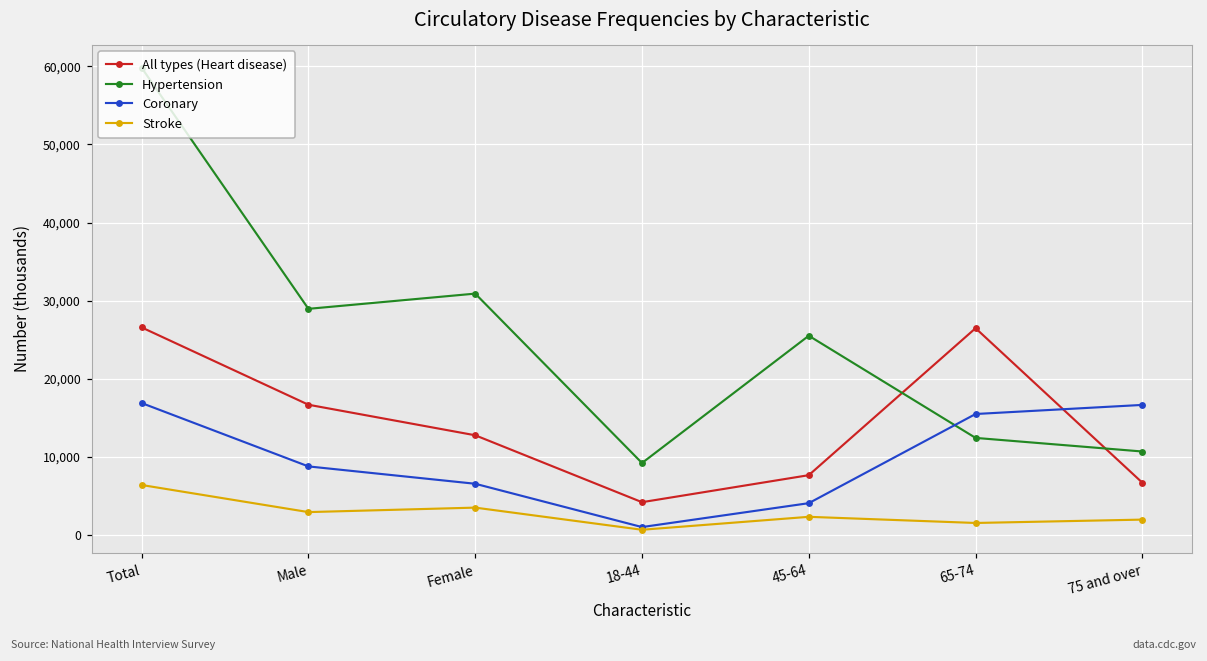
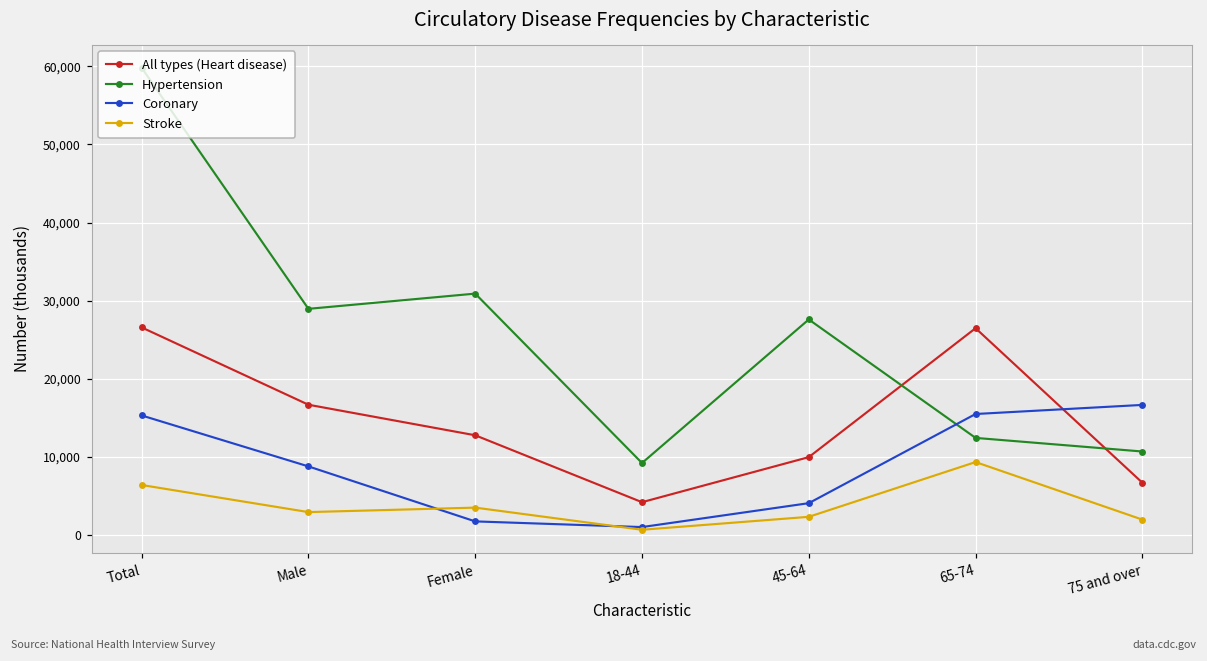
  {
    "All types (Heart disease)": {
      "Total": "27,000",
      "Male": "17,000",
      "Female": "13,000",
      "18-44": "4,000",
-     "45-64": "8,000",
+     "45-64": "10,000",
      "65-74": "26,000",
      "75 and over": "7,000"
    },
    "Hypertension": {
      "Male": "29,000",
      "Female": "31,000",
      "18-44": "9,000",
-     "45-64": "25,000",
+     "45-64": "28,000",
      "65-74": "12,000",
      "75 and over": "11,000"
    },
    "Coronary": {
-     "Total": "17,000",
+     "Total": "15,000",
      "Male": "9,000",
-     "Female": "7,000",
+     "Female": "2,000",
      "45-64": "4,000",
      "65-74": "15,000",
      "75 and over": "17,000"
    },
    "Stroke": {
      "Total": "6,000",
      "Male": "3,000",
      "Female": "3,000",
      "45-64": "2,000",
-     "65-74": "2,000",
+     "65-74": "9,000",
      "75 and over": "2,000"
    }
  }
